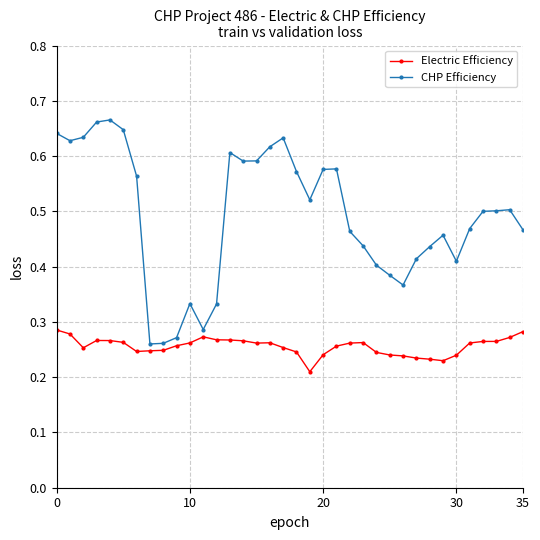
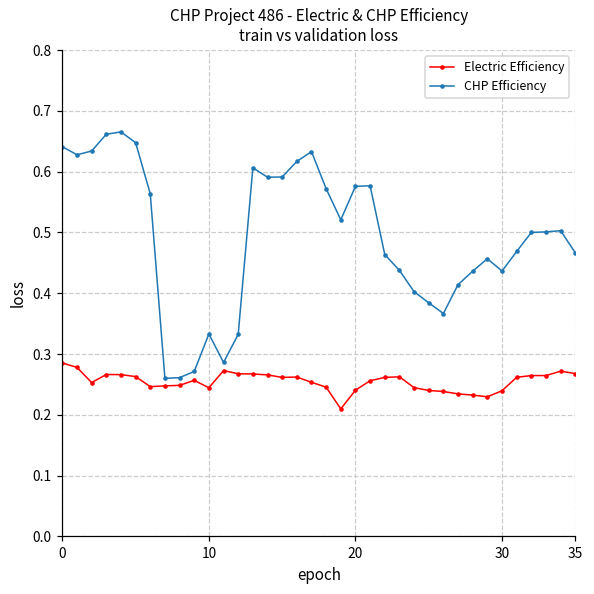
  {
    "Electric Efficiency": {
      "0": 0.29,
-     "10": 0.26,
+     "10": 0.24,
      "20": 0.24,
      "30": 0.24,
-     "35": 0.28
+     "35": 0.27
    },
    "CHP Efficiency": {
      "0": 0.64,
      "10": 0.33,
      "20": 0.58,
-     "30": 0.41,
+     "30": 0.44,
      "35": 0.47
    }
  }
